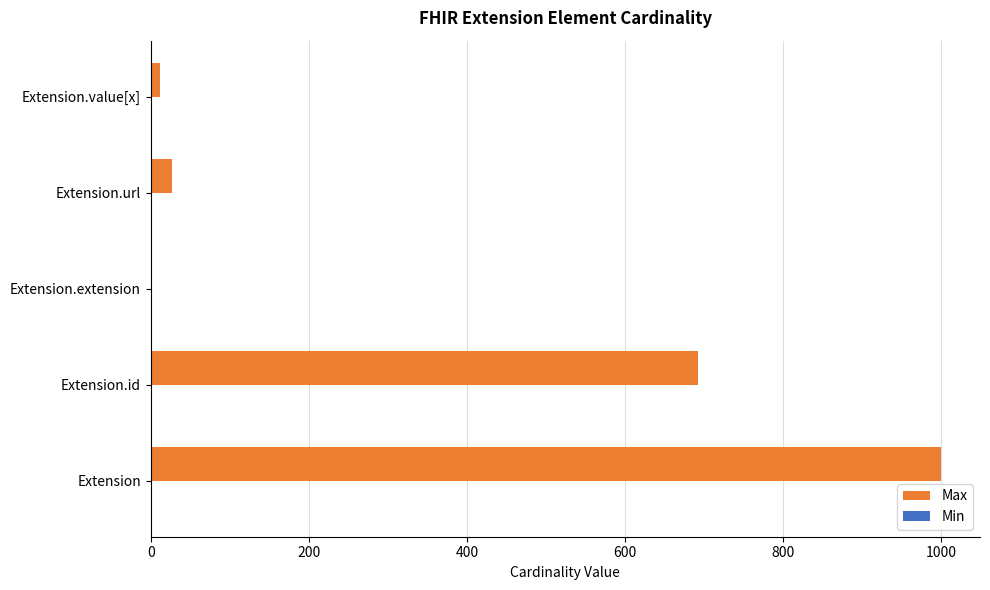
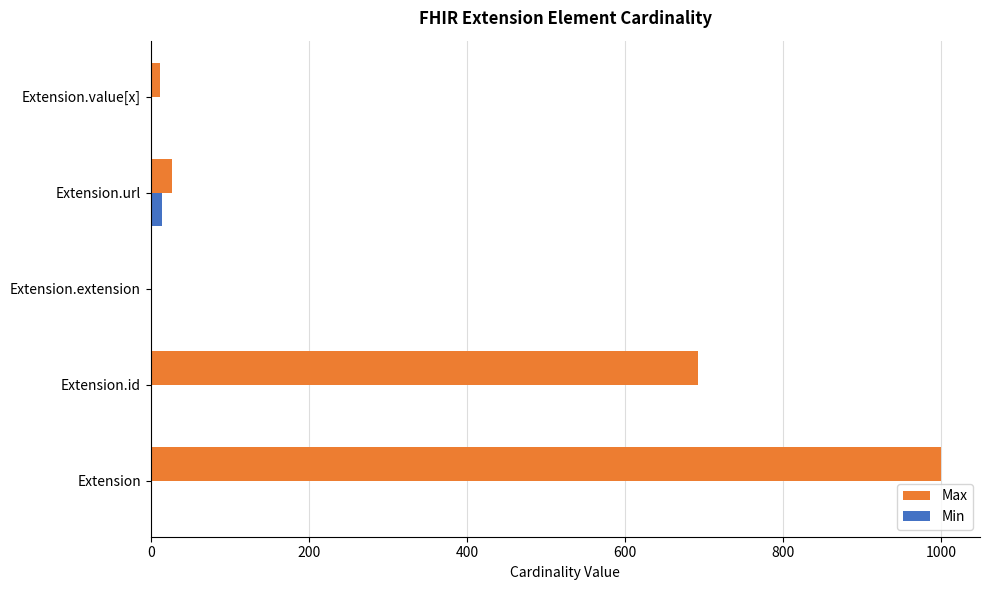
  {
    "Max": {
      "Extension.value[x]": 10,
      "Extension.url": 30,
      "Extension.extension": 0,
      "Extension.id": 690,
      "Extension": 1000
    },
    "Min": {
      "Extension.value[x]": 0,
-     "Extension.url": 0,
+     "Extension.url": 10,
      "Extension.extension": 0,
      "Extension.id": 0,
      "Extension": 0
    }
  }
